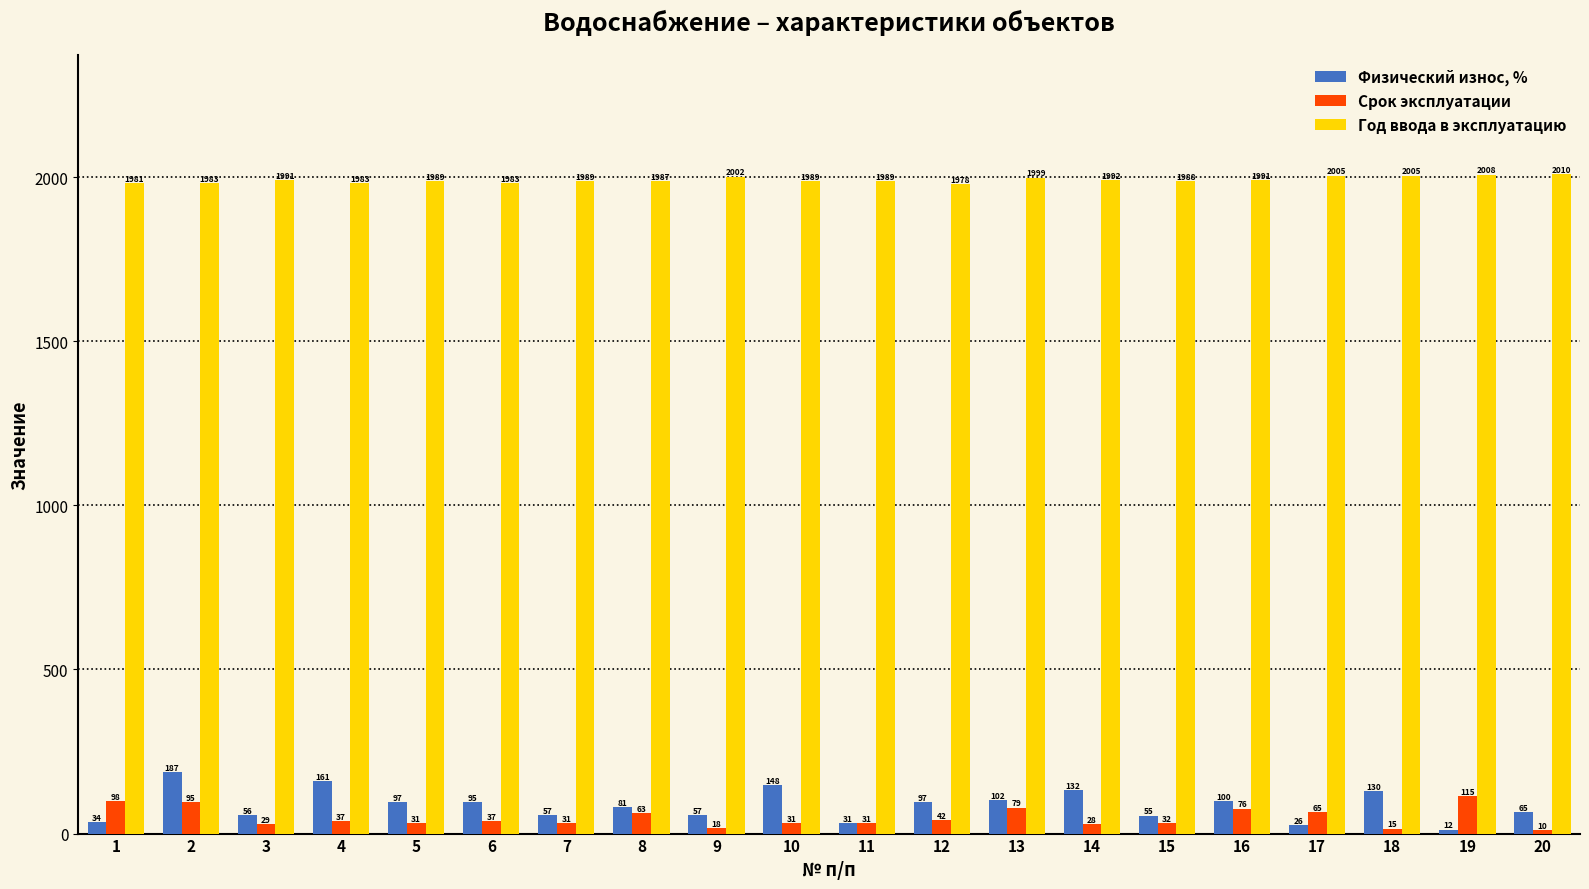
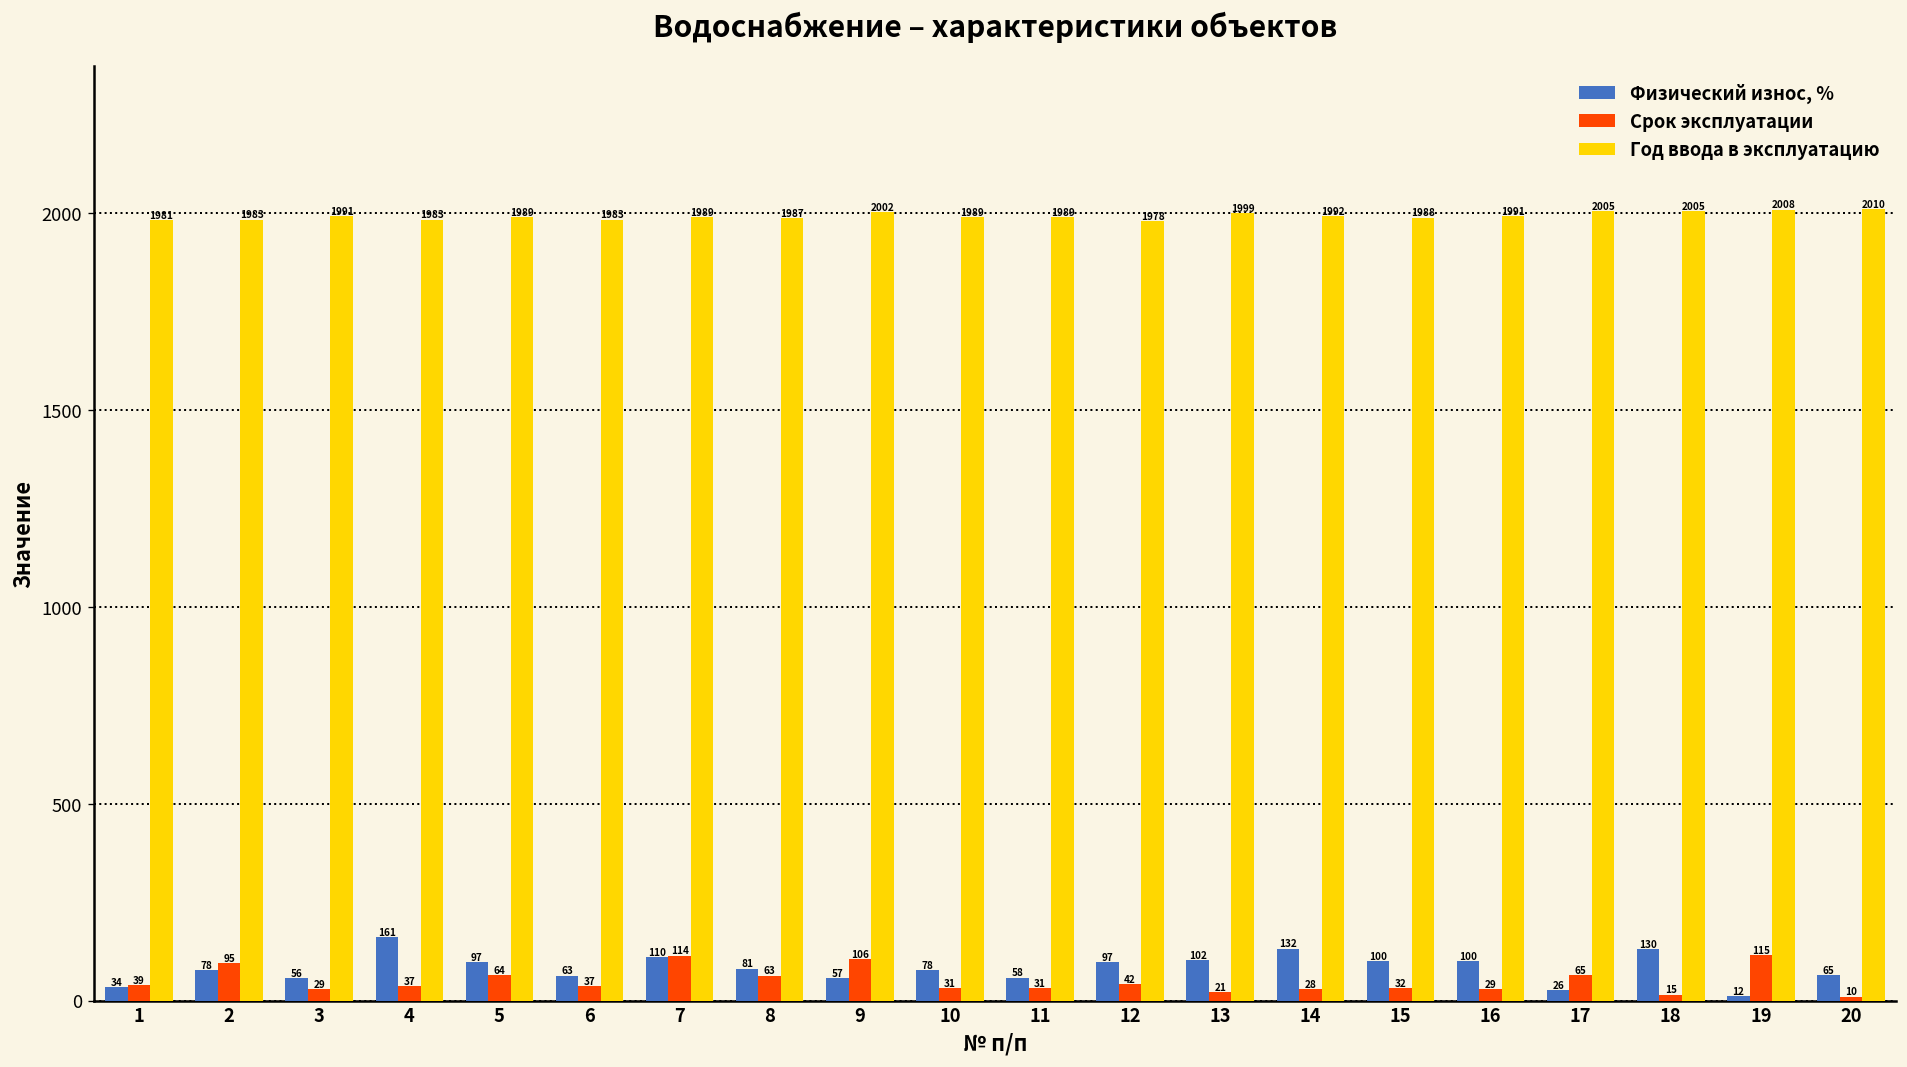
  {
    "Физический износ, %": {
      "1": 34,
-     "2": 187,
+     "2": 78,
      "3": 56,
      "4": 161,
      "5": 97,
-     "6": 95,
-     "7": 57,
+     "6": 63,
+     "7": 110,
      "8": 81,
      "9": 57,
-     "10": 148,
-     "11": 31,
+     "10": 78,
+     "11": 58,
      "12": 97,
      "13": 102,
      "14": 132,
-     "15": 55,
+     "15": 100,
      "16": 100,
      "17": 26,
      "18": 130,
      "19": 12,
      "20": 65
    },
    "Срок эксплуатации": {
-     "1": 98,
+     "1": 39,
      "2": 95,
      "3": 29,
      "4": 37,
-     "5": 31,
+     "5": 64,
      "6": 37,
-     "7": 31,
+     "7": 114,
      "8": 63,
-     "9": 18,
+     "9": 106,
      "10": 31,
      "11": 31,
      "12": 42,
-     "13": 79,
+     "13": 21,
      "14": 28,
      "15": 32,
-     "16": 76,
+     "16": 29,
      "17": 65,
      "18": 15,
      "19": 115,
      "20": 10
    },
    "Год ввода в эксплуатацию": {
      "1": 1981,
      "2": 1983,
      "3": 1991,
      "4": 1983,
      "5": 1989,
      "6": 1983,
      "7": 1989,
      "8": 1987,
      "9": 2002,
      "10": 1989,
      "11": 1989,
      "12": 1978,
      "13": 1999,
      "14": 1992,
      "15": 1988,
      "16": 1991,
      "17": 2005,
      "18": 2005,
      "19": 2008,
      "20": 2010
    }
  }
